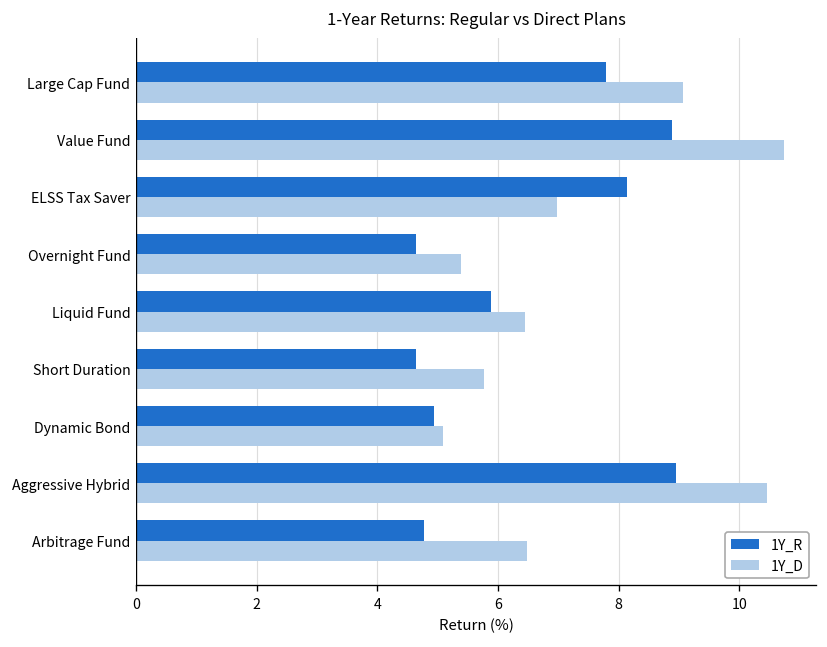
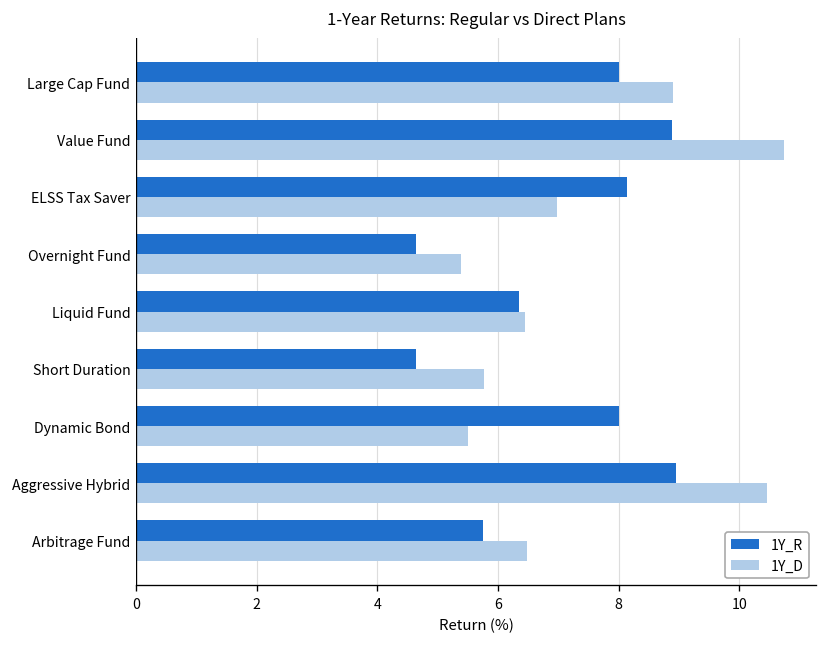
  {
    "1Y_R": {
-     "Large Cap Fund": 7.8,
+     "Large Cap Fund": 8.0,
      "Value Fund": 8.9,
      "ELSS Tax Saver": 8.1,
      "Overnight Fund": 4.6,
-     "Liquid Fund": 5.9,
+     "Liquid Fund": 6.3,
      "Short Duration": 4.6,
-     "Dynamic Bond": 4.9,
+     "Dynamic Bond": 8.0,
      "Aggressive Hybrid": 9.0,
-     "Arbitrage Fund": 4.8
+     "Arbitrage Fund": 5.7
    },
    "1Y_D": {
-     "Large Cap Fund": 9.1,
+     "Large Cap Fund": 8.9,
      "Value Fund": 10.7,
      "ELSS Tax Saver": 7.0,
      "Overnight Fund": 5.4,
      "Liquid Fund": 6.4,
      "Short Duration": 5.8,
-     "Dynamic Bond": 5.1,
+     "Dynamic Bond": 5.5,
      "Aggressive Hybrid": 10.5,
      "Arbitrage Fund": 6.5
    }
  }
